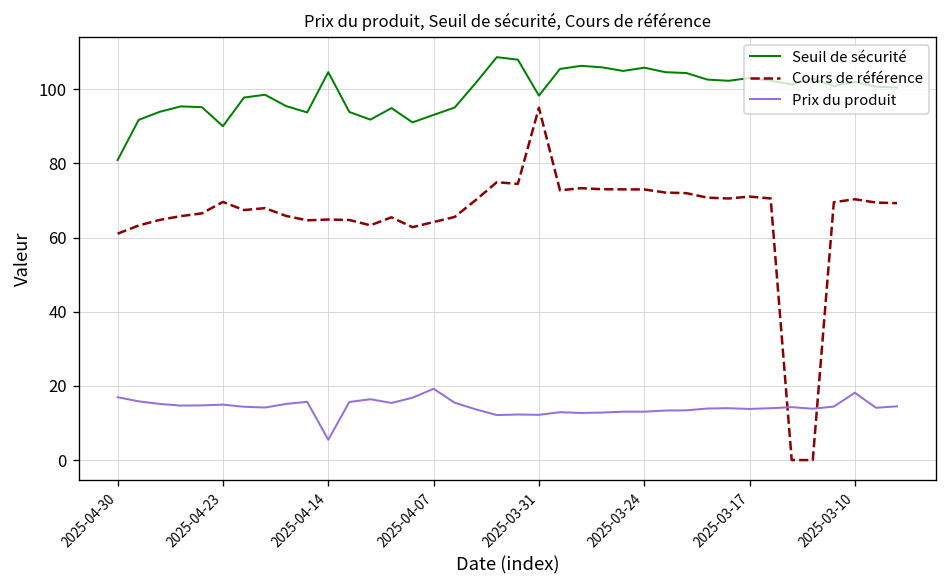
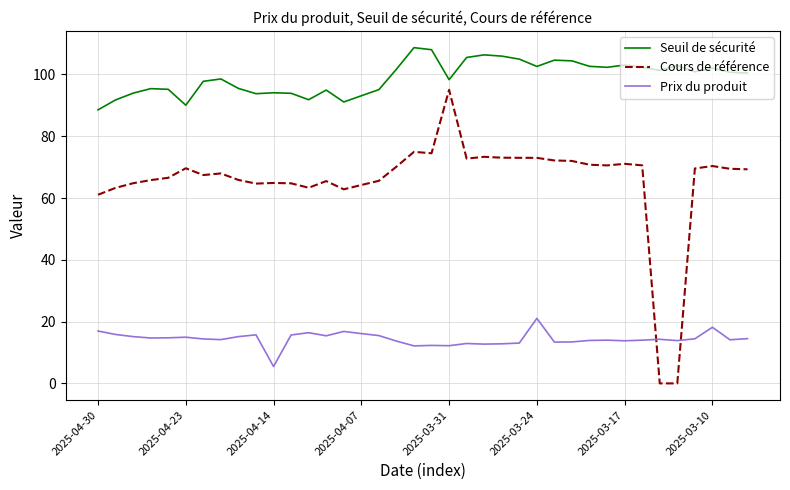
  {
    "Seuil de sécurité": {
-     "2025-04-30": 81,
+     "2025-04-30": 89,
      "2025-04-23": 90,
-     "2025-04-14": 105,
+     "2025-04-14": 94,
      "2025-04-07": 93,
      "2025-03-31": 98,
-     "2025-03-24": 106
+     "2025-03-24": 103
    },
    "Cours de référence": {
      "2025-04-30": 61,
      "2025-04-23": 70,
      "2025-04-14": 65,
      "2025-04-07": 64,
      "2025-03-31": 95,
      "2025-03-24": 73,
      "2025-03-17": 71,
      "2025-03-10": 70
    },
    "Prix du produit": {
      "2025-04-30": 17,
      "2025-04-23": 15,
      "2025-04-14": 5,
-     "2025-04-07": 19,
+     "2025-04-07": 16,
      "2025-03-31": 12,
-     "2025-03-24": 13,
+     "2025-03-24": 21,
      "2025-03-17": 14,
      "2025-03-10": 18
    }
  }
